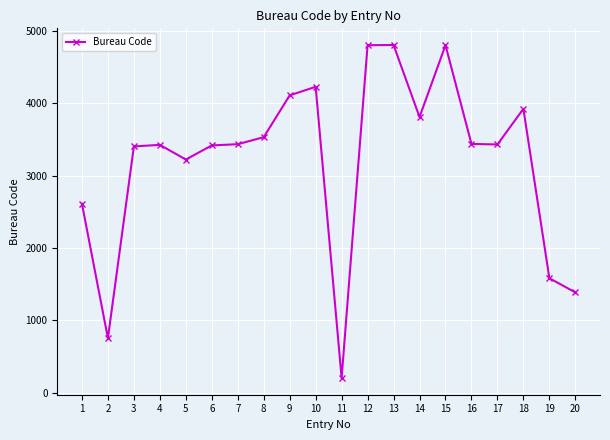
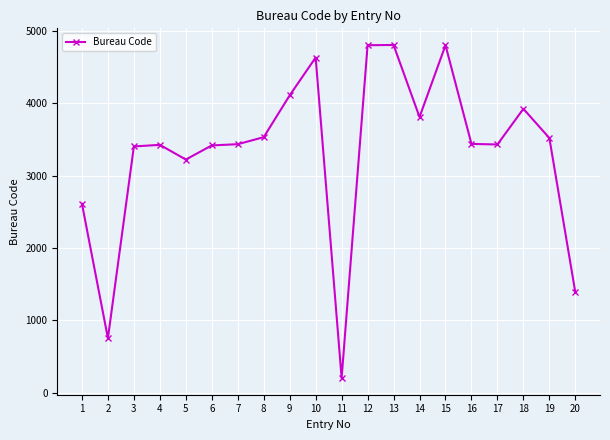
  {
    "1": 2600,
    "2": 800,
    "3": 3400,
    "4": 3400,
    "5": 3200,
    "6": 3400,
    "7": 3400,
    "8": 3500,
    "9": 4100,
-   "10": 4200,
+   "10": 4600,
    "11": 200,
    "12": 4800,
    "13": 4800,
    "14": 3800,
    "15": 4800,
    "16": 3400,
    "17": 3400,
    "18": 3900,
-   "19": 1600,
+   "19": 3500,
    "20": 1400
  }
